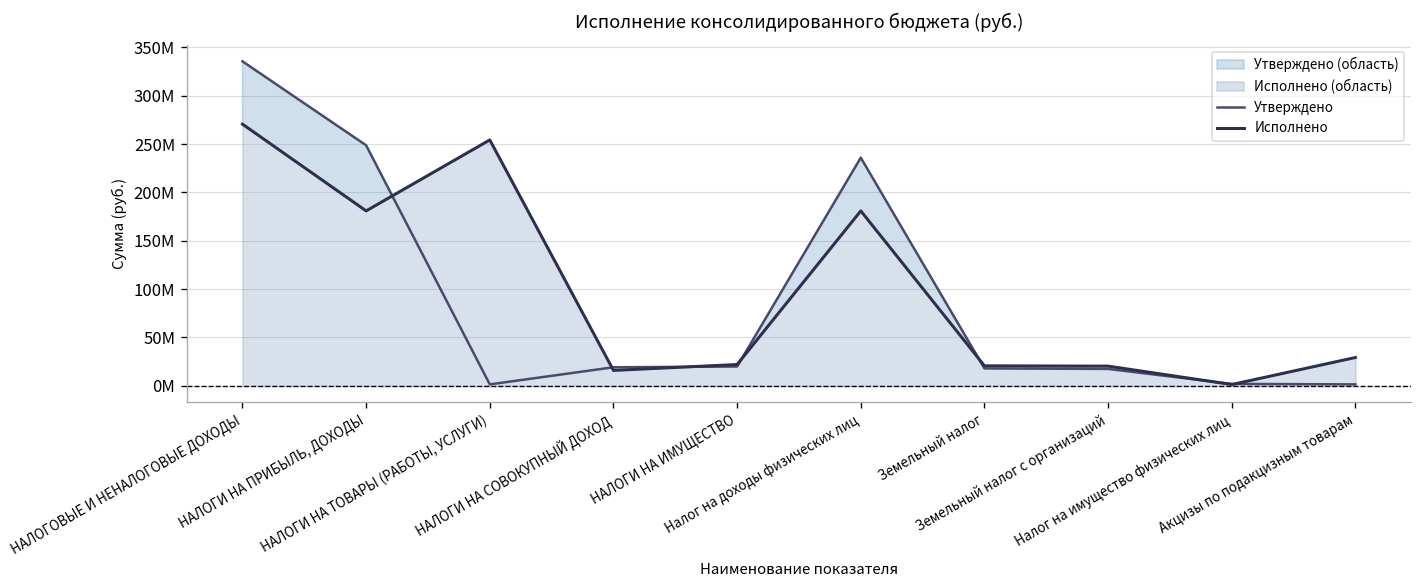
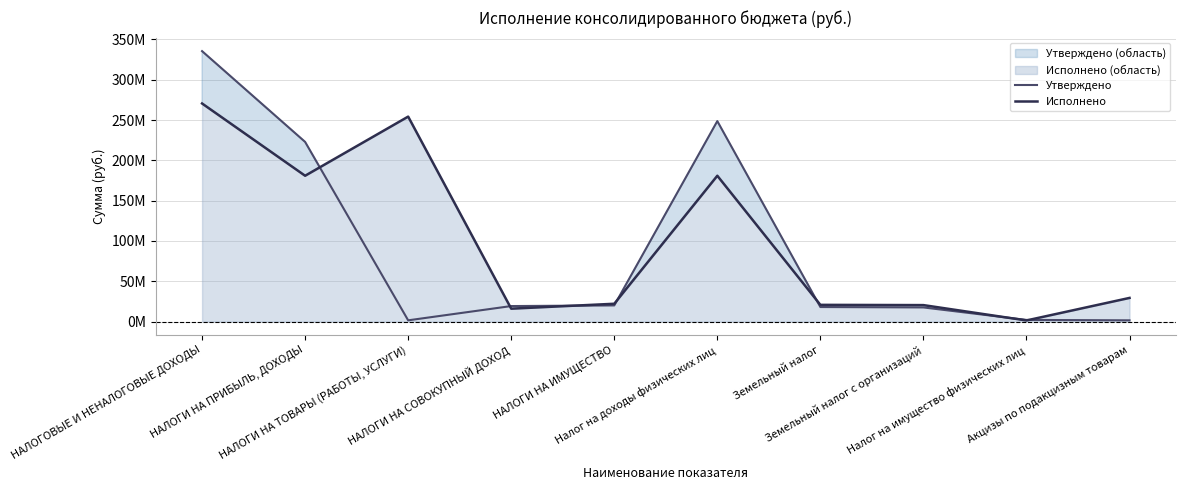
  {
    "Утверждено": {
      "НАЛОГОВЫЕ И НЕНАЛОГОВЫЕ ДОХОДЫ": 340000000,
-     "НАЛОГИ НА ПРИБЫЛЬ, ДОХОДЫ": 250000000,
+     "НАЛОГИ НА ПРИБЫЛЬ, ДОХОДЫ": 220000000,
      "НАЛОГИ НА ТОВАРЫ (РАБОТЫ, УСЛУГИ)": 0,
      "НАЛОГИ НА СОВОКУПНЫЙ ДОХОД": 20000000,
-     "Налог на доходы физических лиц": 240000000,
+     "Налог на доходы физических лиц": 250000000,
      "Акцизы по подакцизным товарам": 0
    },
    "Исполнено (область)": {
      "НАЛОГОВЫЕ И НЕНАЛОГОВЫЕ ДОХОДЫ": 270000000,
      "НАЛОГИ НА ПРИБЫЛЬ, ДОХОДЫ": 180000000,
      "НАЛОГИ НА ТОВАРЫ (РАБОТЫ, УСЛУГИ)": 250000000,
      "НАЛОГИ НА СОВОКУПНЫЙ ДОХОД": 20000000,
      "Налог на доходы физических лиц": 180000000,
      "Акцизы по подакцизным товарам": 30000000
    }
  }
